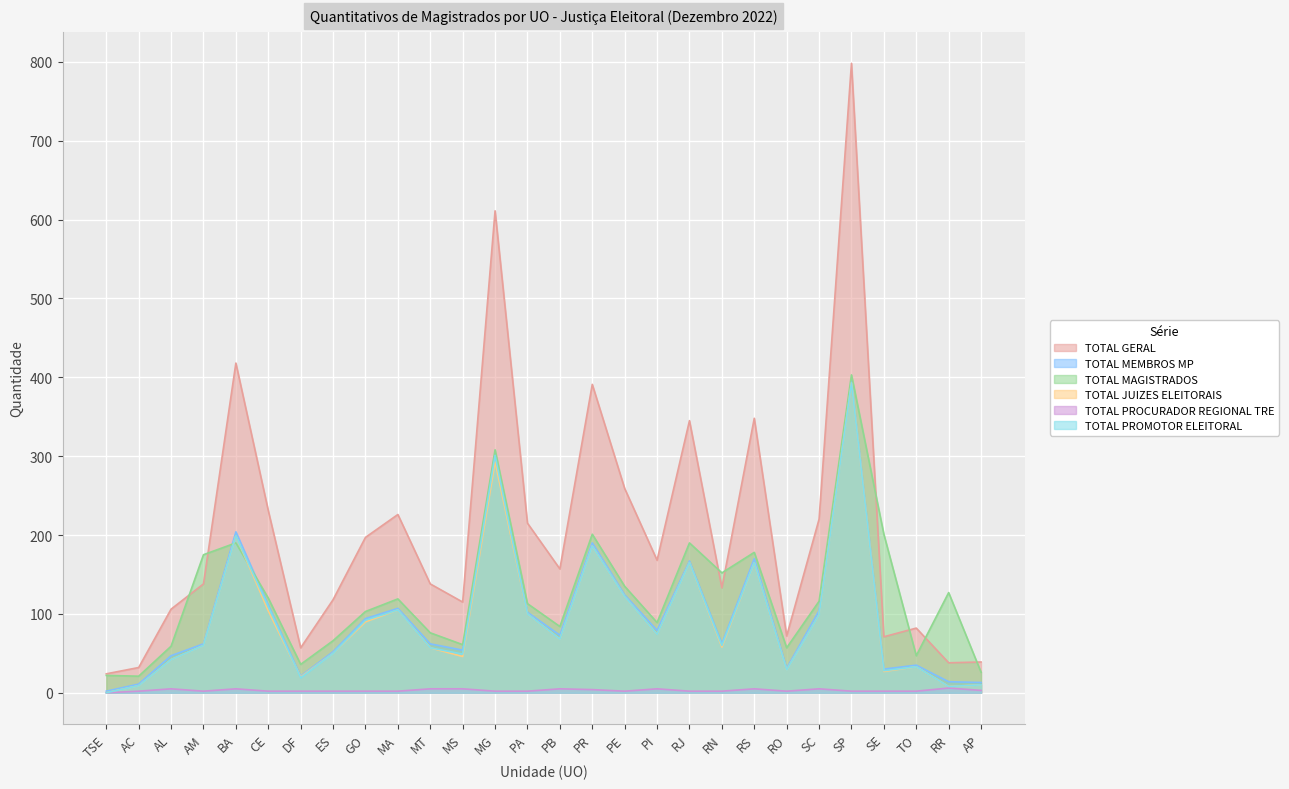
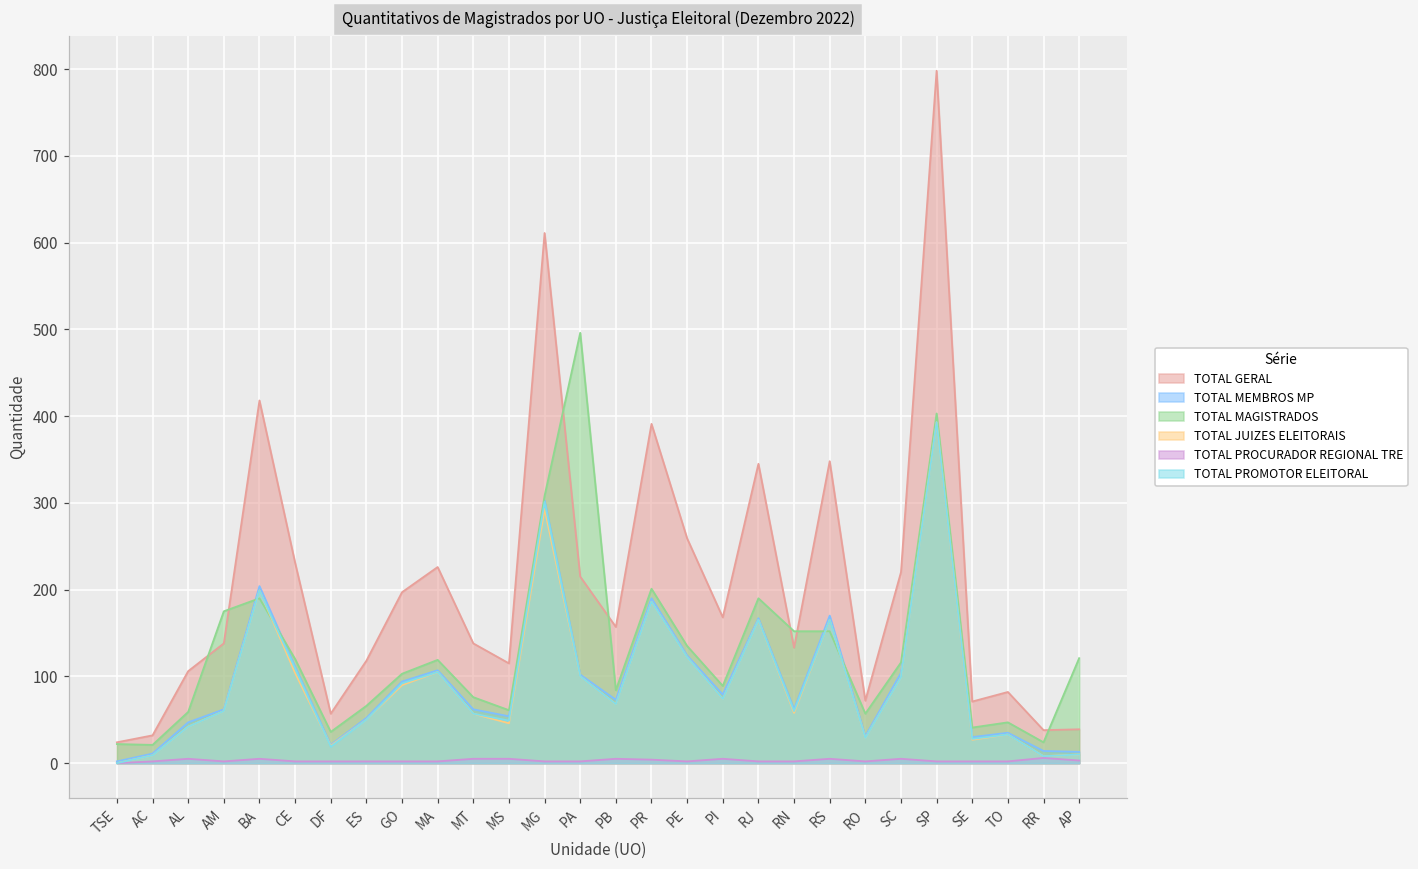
  {
    "TOTAL MAGISTRADOS": {
      "AC": 20,
      "AL": 60,
      "AM": 180,
      "BA": 190,
      "CE": 120,
      "DF": 40,
      "ES": 70,
      "GO": 100,
      "MA": 120,
      "MT": 80,
      "MS": 60,
      "MG": 310,
-     "PA": 110,
+     "PA": 500,
      "PB": 80,
      "PR": 200,
      "PE": 140,
      "PI": 90,
      "RJ": 190,
      "RN": 150,
-     "RS": 180,
+     "RS": 150,
      "RO": 60,
      "SC": 120,
      "SP": 400,
-     "SE": 200,
+     "SE": 40,
      "TO": 50,
-     "RR": 130,
-     "AP": 30
+     "RR": 20,
+     "AP": 120
    }
  }
